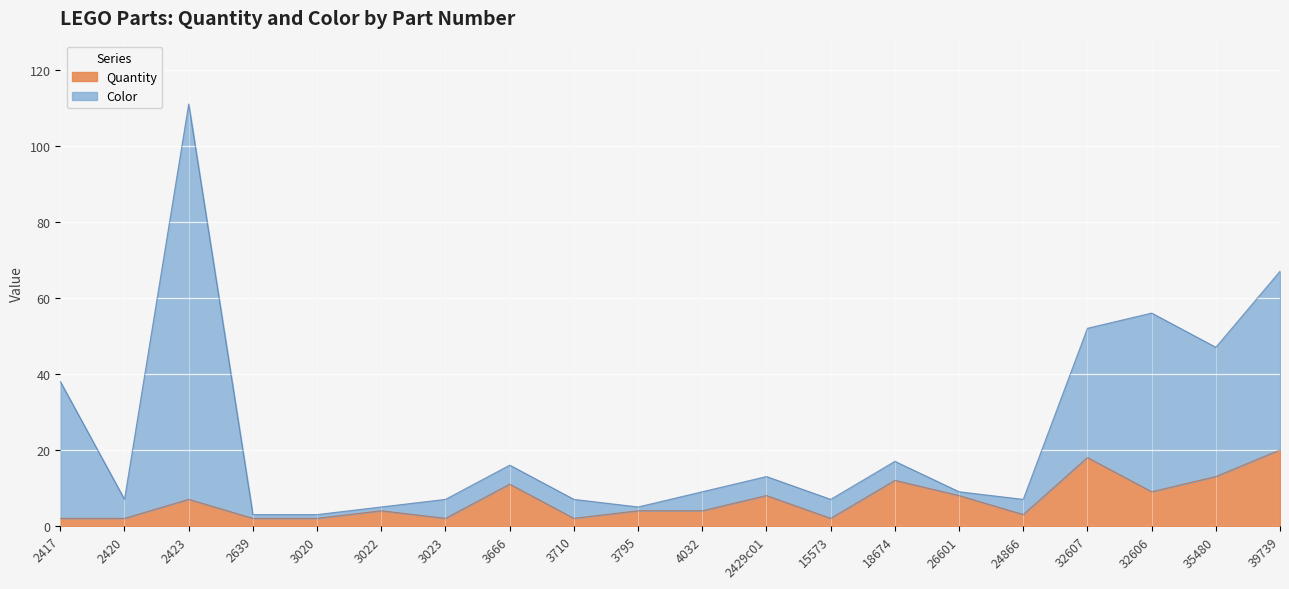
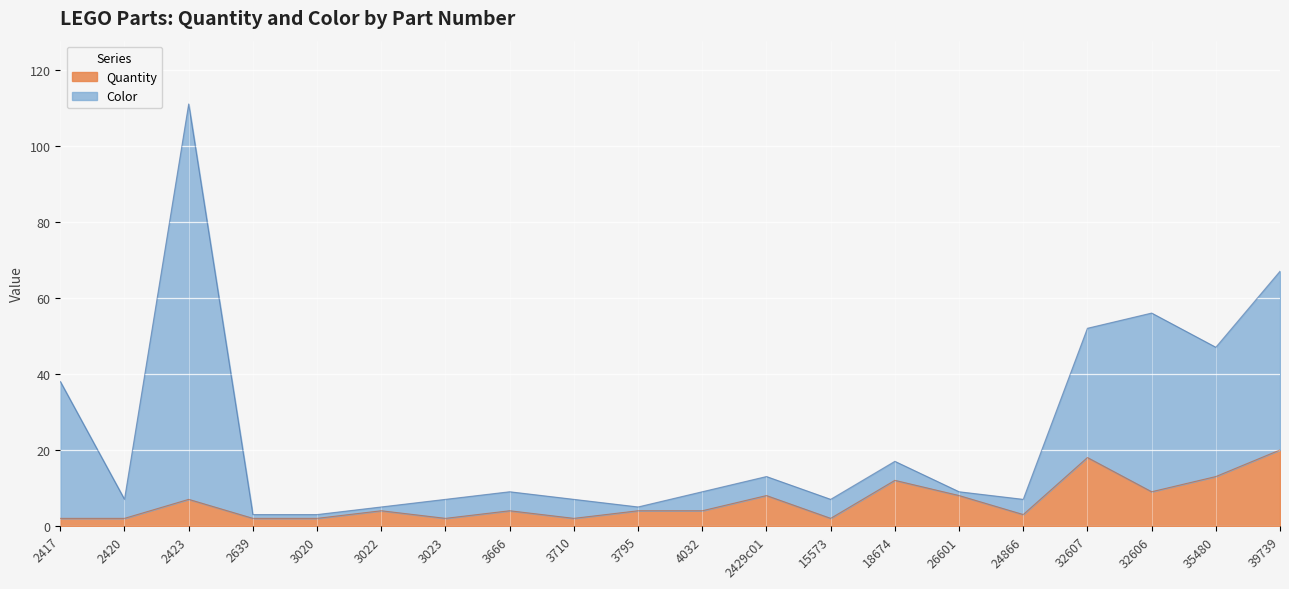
  {
    "Quantity": {
      "2417": 2,
      "2420": 2,
      "2423": 7,
      "2639": 2,
      "3020": 2,
      "3022": 4,
      "3023": 2,
-     "3666": 11,
+     "3666": 4,
      "3710": 2,
      "3795": 4,
      "4032": 4,
      "2429c01": 8,
      "15573": 2,
      "18674": 12,
      "26601": 8,
      "24866": 3,
      "32607": 18,
      "32606": 9,
      "35480": 13,
      "39739": 20
    },
    "Color": {
      "2417": 36,
      "2420": 5,
      "2423": 104,
      "2639": 1,
      "3020": 1,
      "3022": 1,
      "3023": 5,
      "3666": 5,
      "3710": 5,
      "3795": 1,
      "4032": 5,
      "2429c01": 5,
      "15573": 5,
      "18674": 5,
      "26601": 1,
      "24866": 4,
      "32607": 34,
      "32606": 47,
      "35480": 34,
      "39739": 47
    }
  }
